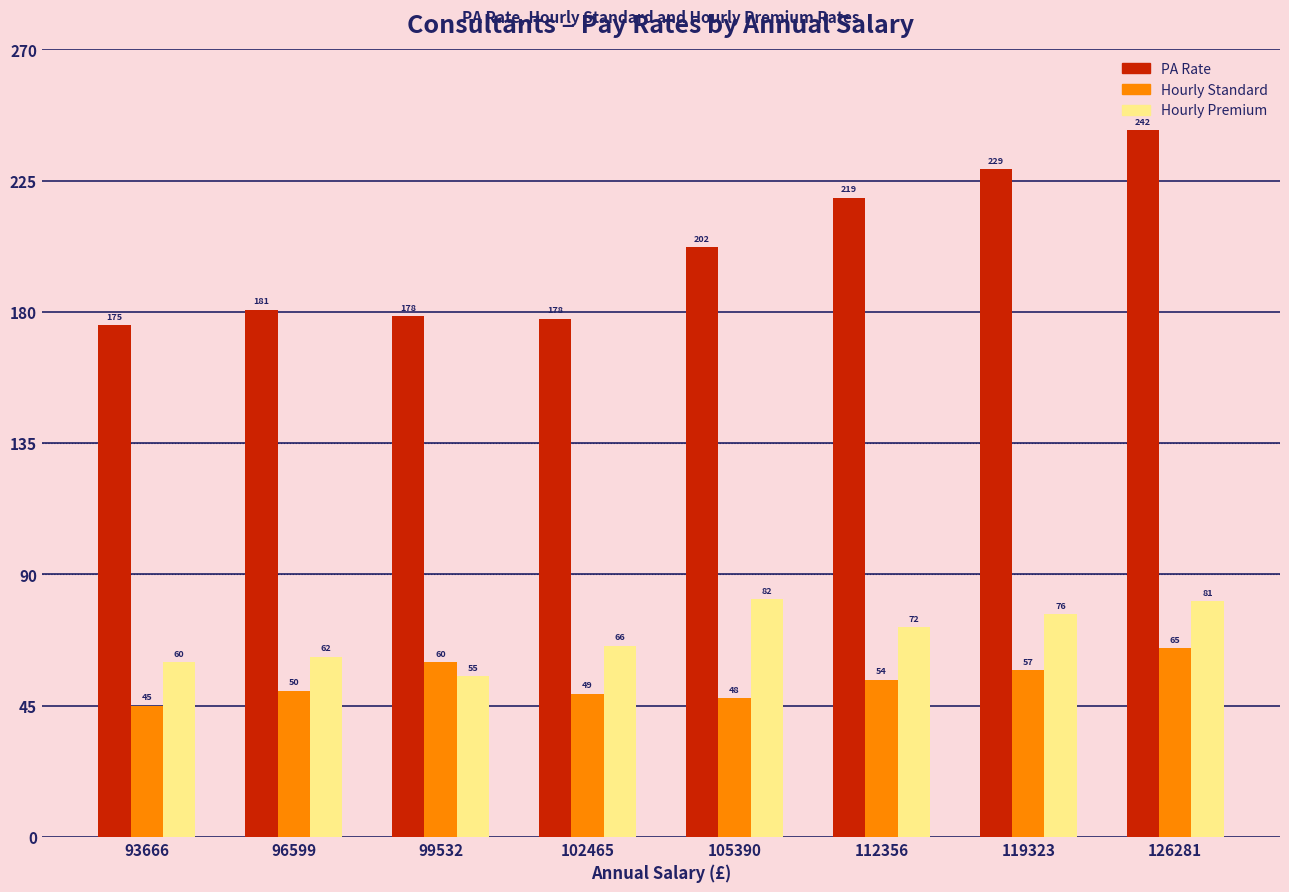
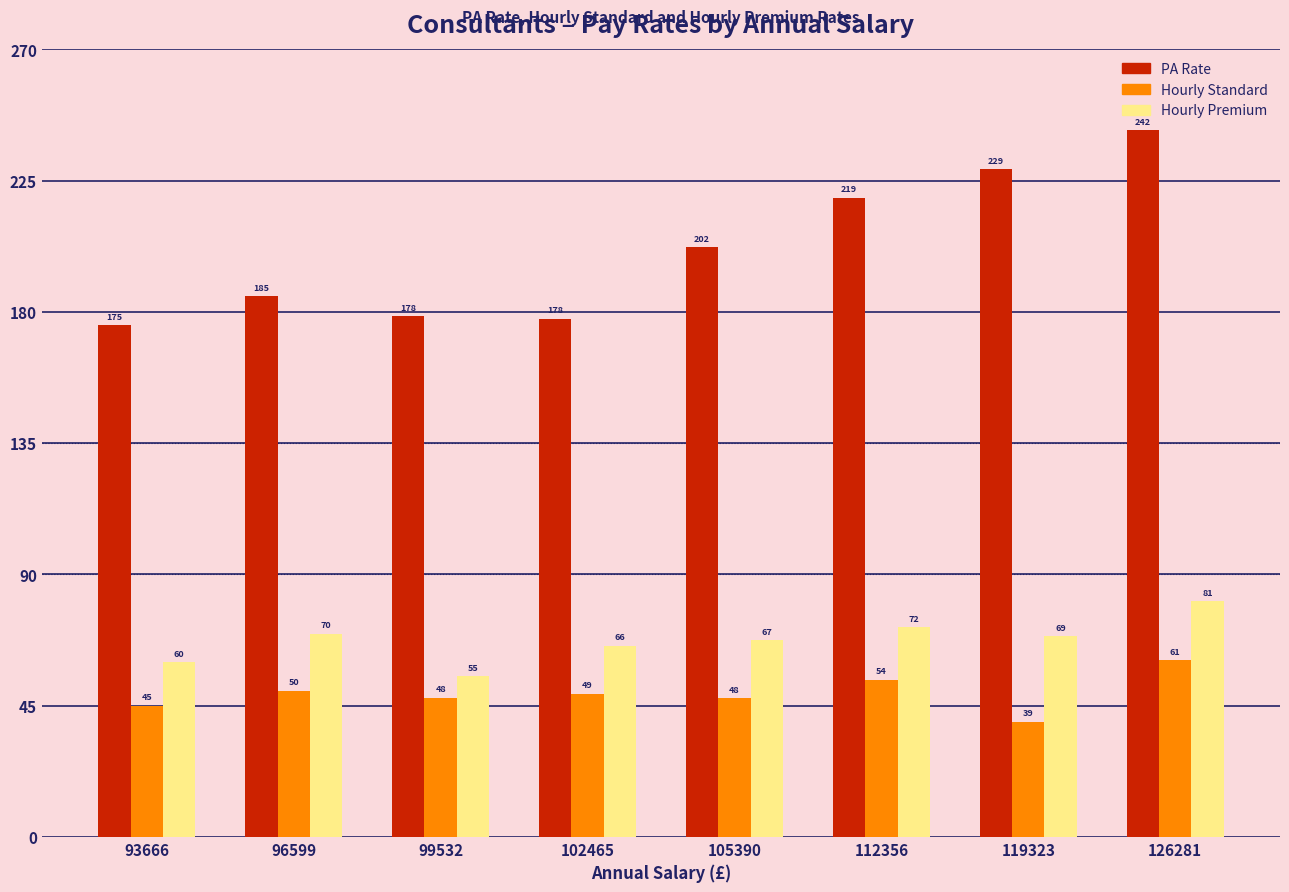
  {
    "PA Rate": {
      "93666": 175,
-     "96599": 181,
+     "96599": 185,
      "99532": 178,
      "102465": 178,
      "105390": 202,
      "112356": 219,
      "119323": 229,
      "126281": 242
    },
    "Hourly Standard": {
      "93666": 45,
      "96599": 50,
-     "99532": 60,
+     "99532": 48,
      "102465": 49,
      "105390": 48,
      "112356": 54,
-     "119323": 57,
-     "126281": 65
+     "119323": 39,
+     "126281": 61
    },
    "Hourly Premium": {
      "93666": 60,
-     "96599": 62,
+     "96599": 70,
      "99532": 55,
      "102465": 66,
-     "105390": 82,
+     "105390": 67,
      "112356": 72,
-     "119323": 76,
+     "119323": 69,
      "126281": 81
    }
  }
